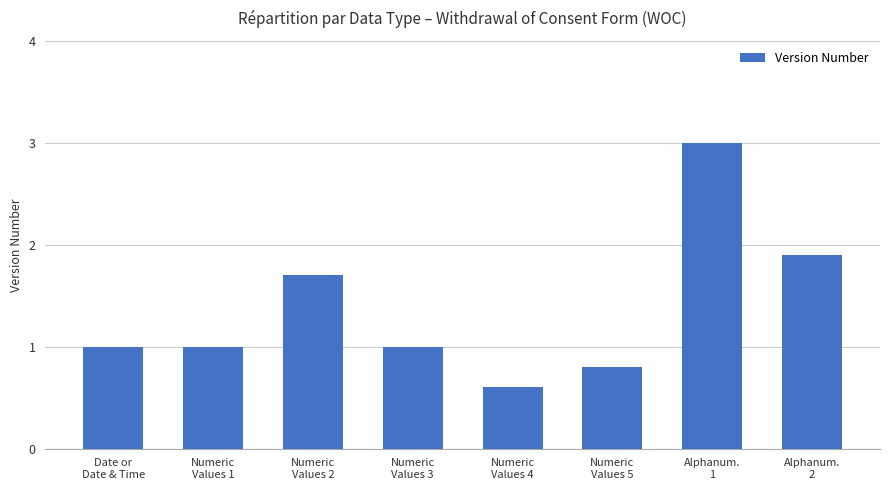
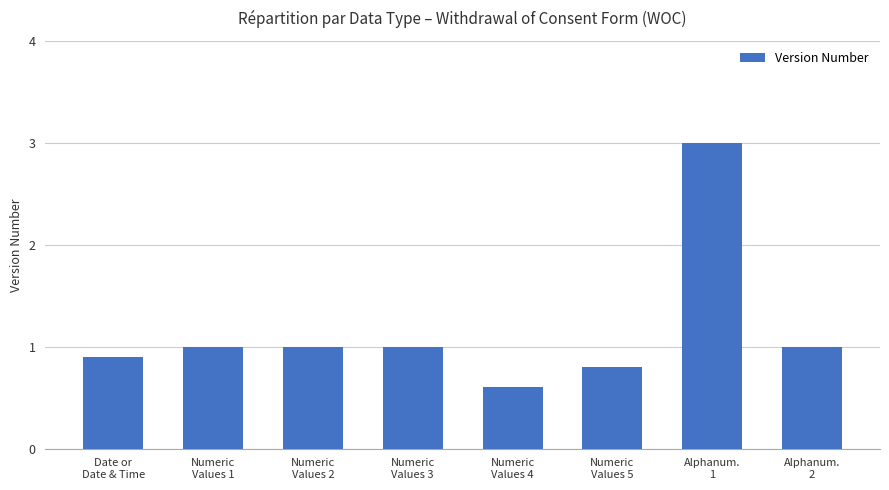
  {
-   "Date or Date & Time": 1.0,
+   "Date or Date & Time": 0.9,
    "Numeric Values 1": 1.0,
-   "Numeric Values 2": 1.7,
+   "Numeric Values 2": 1.0,
    "Numeric Values 3": 1.0,
    "Numeric Values 4": 0.6,
    "Numeric Values 5": 0.8,
    "Alphanum. 1": 3.0,
-   "Alphanum. 2": 1.9
+   "Alphanum. 2": 1.0
  }
